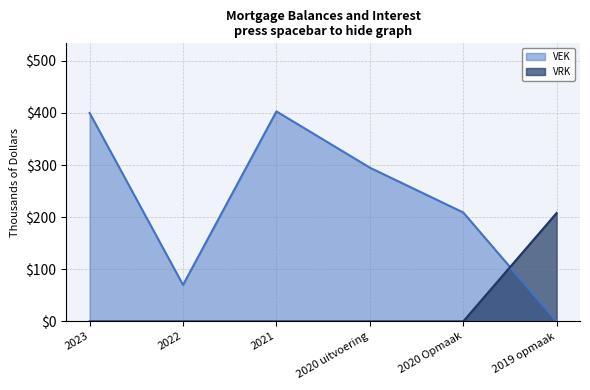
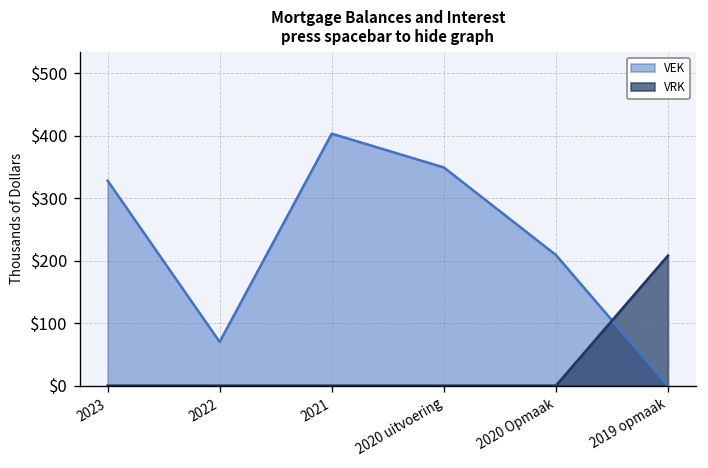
  {
    "VEK": {
-     "2023": "$400",
+     "2023": "$330",
      "2022": "$70",
      "2021": "$400",
-     "2020 uitvoering": "$300",
+     "2020 uitvoering": "$350",
      "2020 Opmaak": "$210",
      "2019 opmaak": "$0"
    },
    "VRK": {
      "2023": "$0",
      "2022": "$0",
      "2021": "$0",
      "2020 uitvoering": "$0",
      "2020 Opmaak": "$0",
      "2019 opmaak": "$210"
    }
  }
